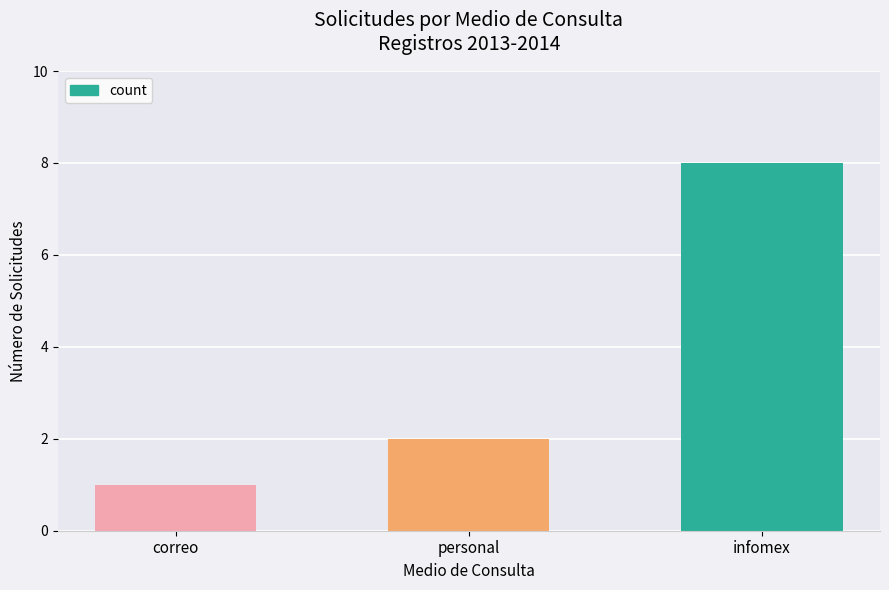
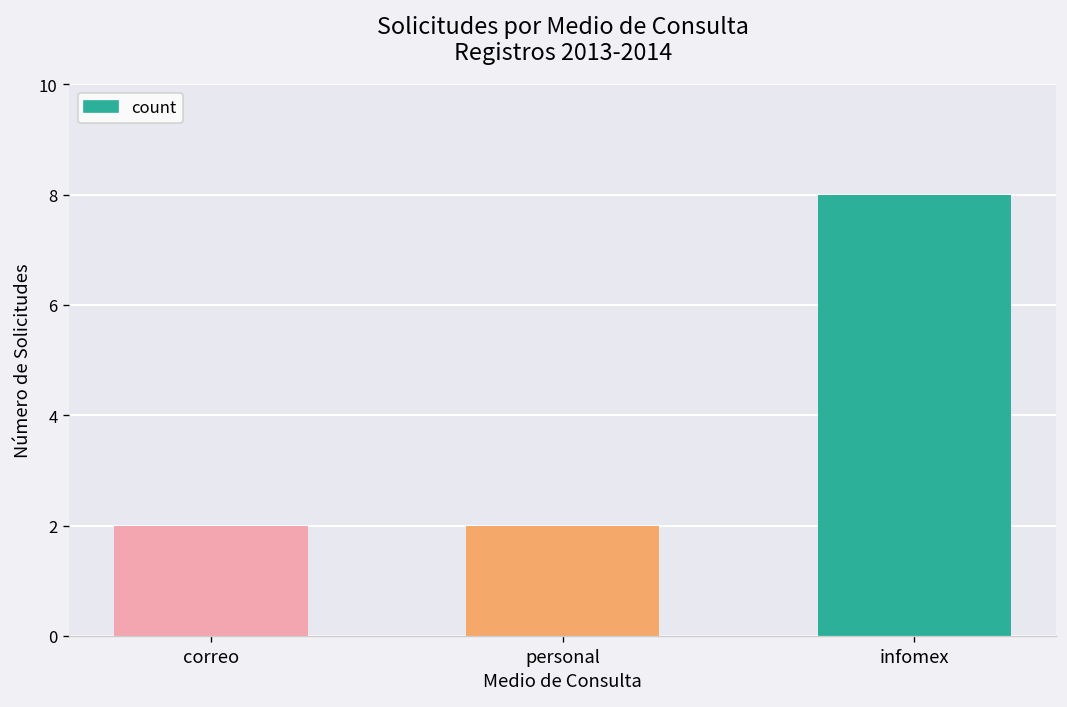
  {
-   "correo": 1,
+   "correo": 2,
    "personal": 2,
    "infomex": 8
  }
